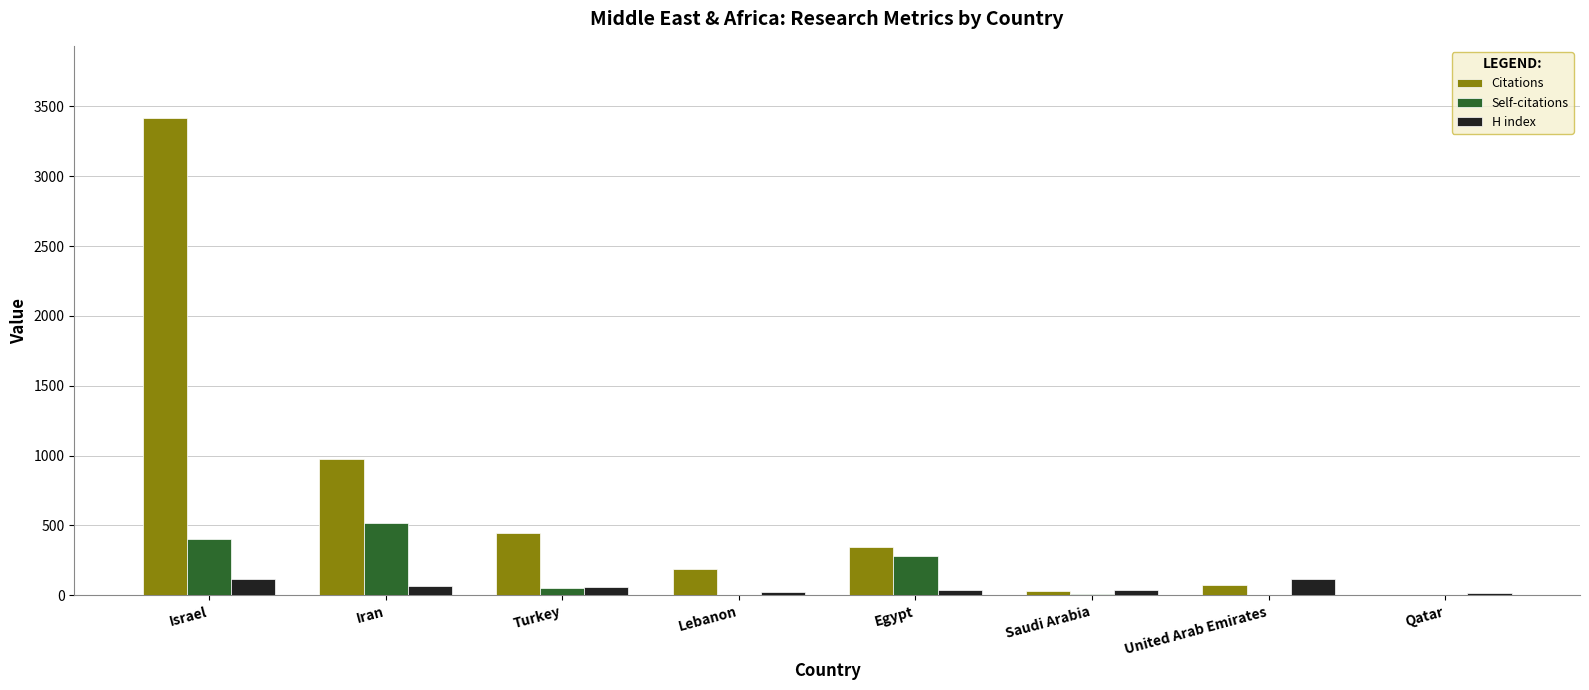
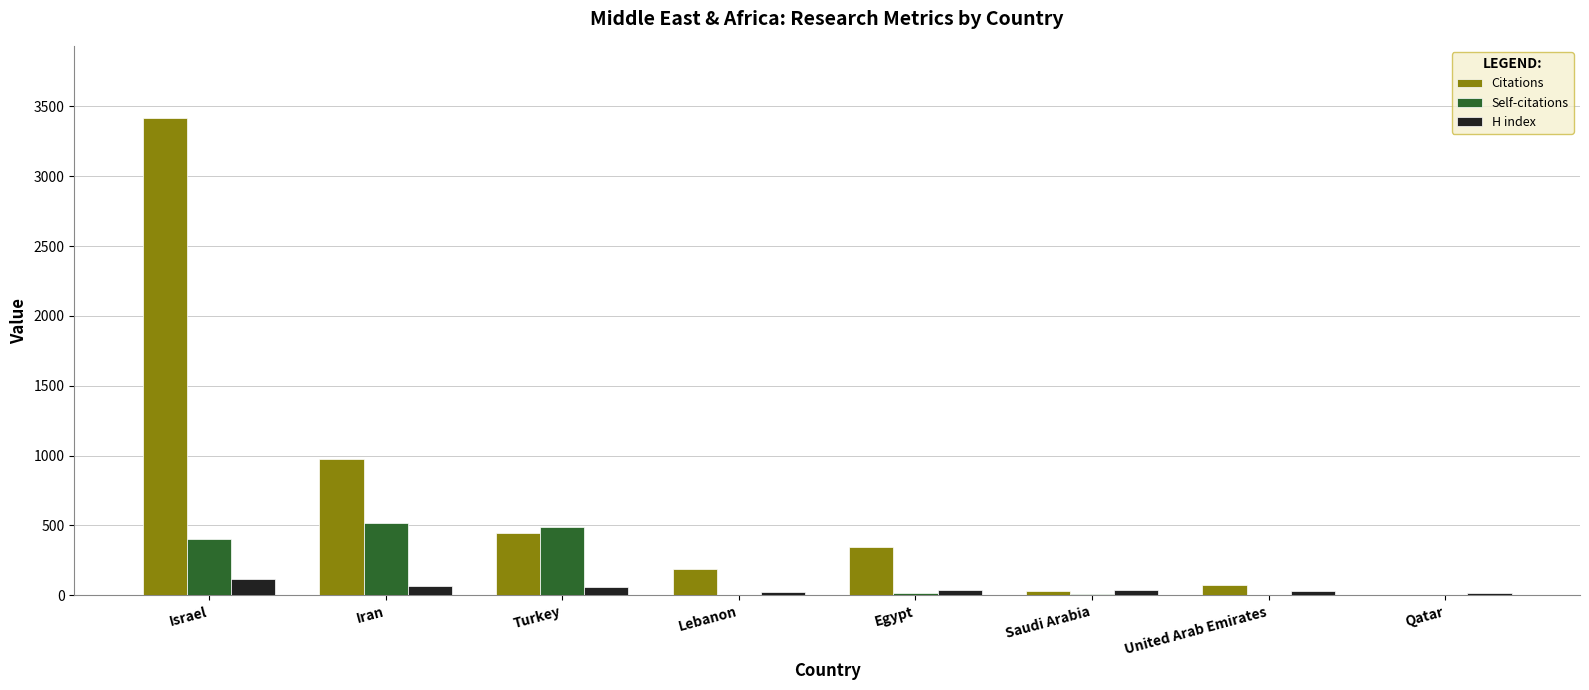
  {
    "Citations": {
      "Israel": 3420,
      "Iran": 980,
      "Turkey": 440,
      "Lebanon": 190,
      "Egypt": 350,
      "Saudi Arabia": 30,
      "United Arab Emirates": 70
    },
    "Self-citations": {
      "Israel": 400,
      "Iran": 520,
-     "Turkey": 50,
-     "Egypt": 280,
+     "Turkey": 490,
+     "Egypt": 20,
      "United Arab Emirates": 0
    },
    "H index": {
      "Israel": 120,
      "Iran": 70,
      "Turkey": 60,
      "Lebanon": 30,
      "Egypt": 40,
      "Saudi Arabia": 40,
-     "United Arab Emirates": 120
+     "United Arab Emirates": 30
    }
  }
